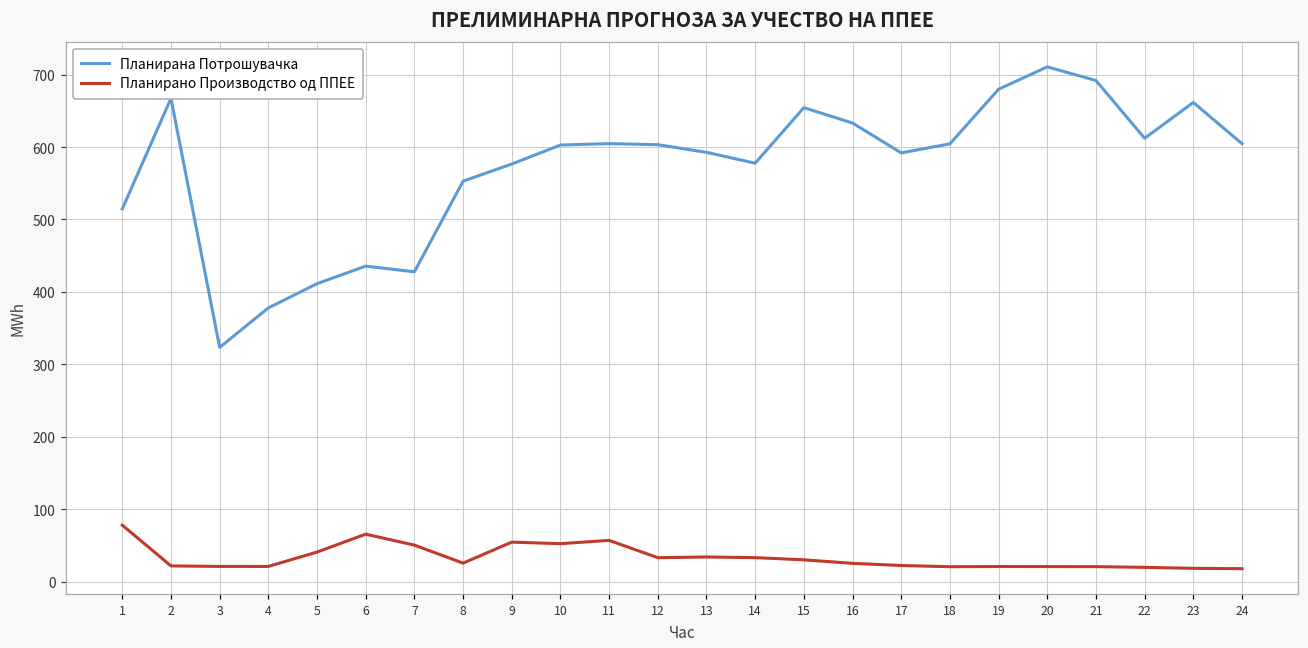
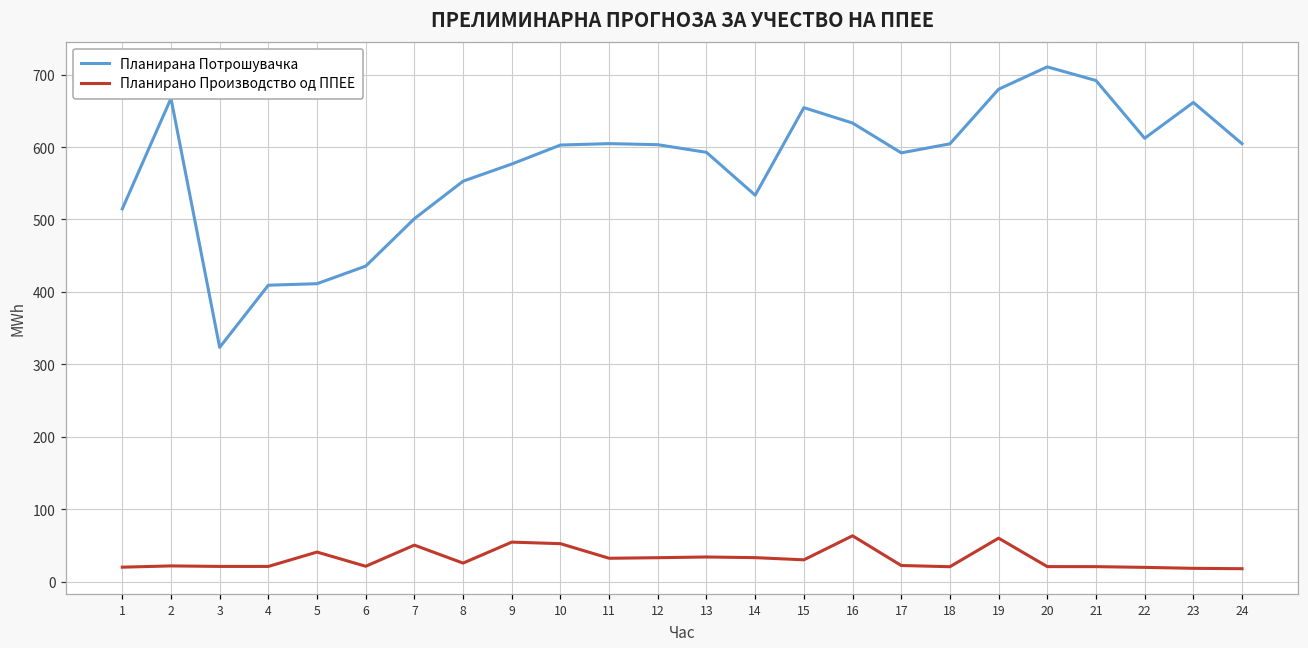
  {
    "Планирана Потрошувачка": {
      "1": 510,
      "3": 320,
-     "4": 380,
+     "4": 410,
      "5": 410,
      "6": 440,
-     "7": 430,
+     "7": 500,
      "8": 550,
      "9": 580,
      "10": 600,
      "11": 600,
      "12": 600,
      "13": 590,
-     "14": 580,
+     "14": 530,
      "15": 650,
      "16": 630,
      "17": 590,
      "18": 600,
      "19": 680,
      "20": 710,
      "21": 690,
      "22": 610,
      "23": 660,
      "24": 600
    },
    "Планирано Производство од ППЕЕ": {
-     "1": 80,
+     "1": 20,
      "2": 20,
      "3": 20,
      "4": 20,
      "5": 40,
-     "6": 70,
+     "6": 20,
      "7": 50,
      "8": 30,
      "9": 50,
      "10": 50,
-     "11": 60,
+     "11": 30,
      "12": 30,
      "13": 30,
      "14": 30,
      "15": 30,
-     "16": 30,
+     "16": 60,
      "17": 20,
      "18": 20,
-     "19": 20,
+     "19": 60,
      "20": 20,
      "21": 20,
      "22": 20,
      "23": 20,
      "24": 20
    }
  }
